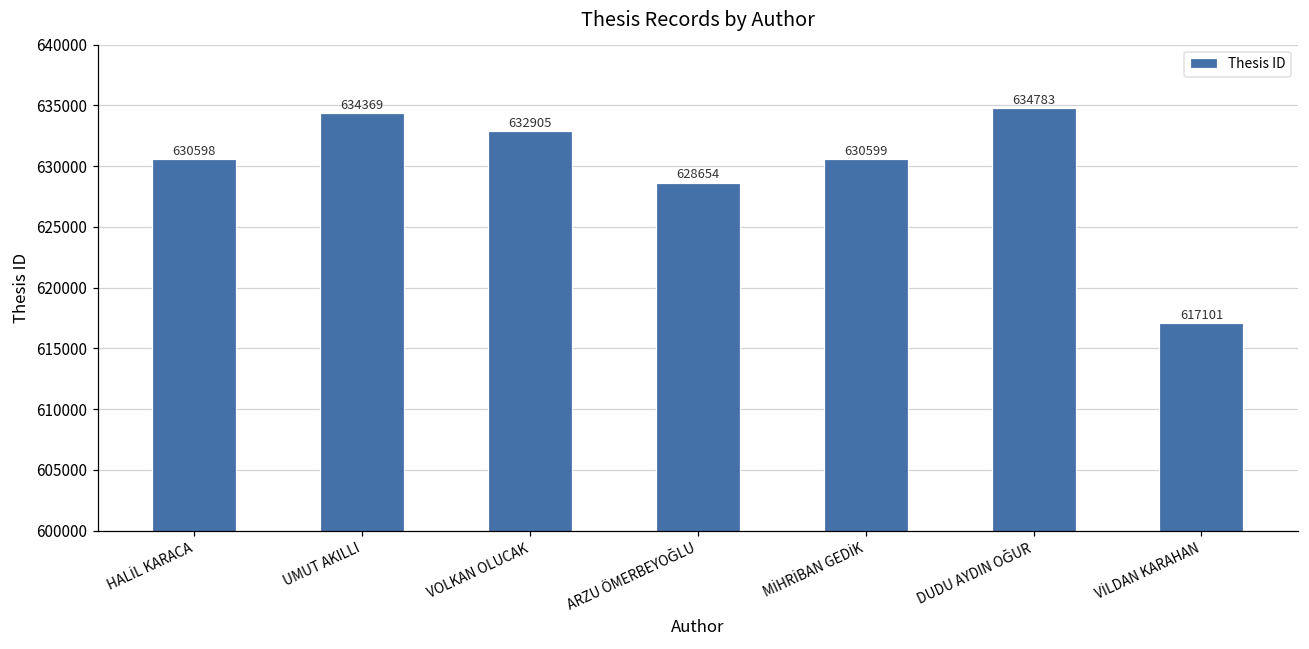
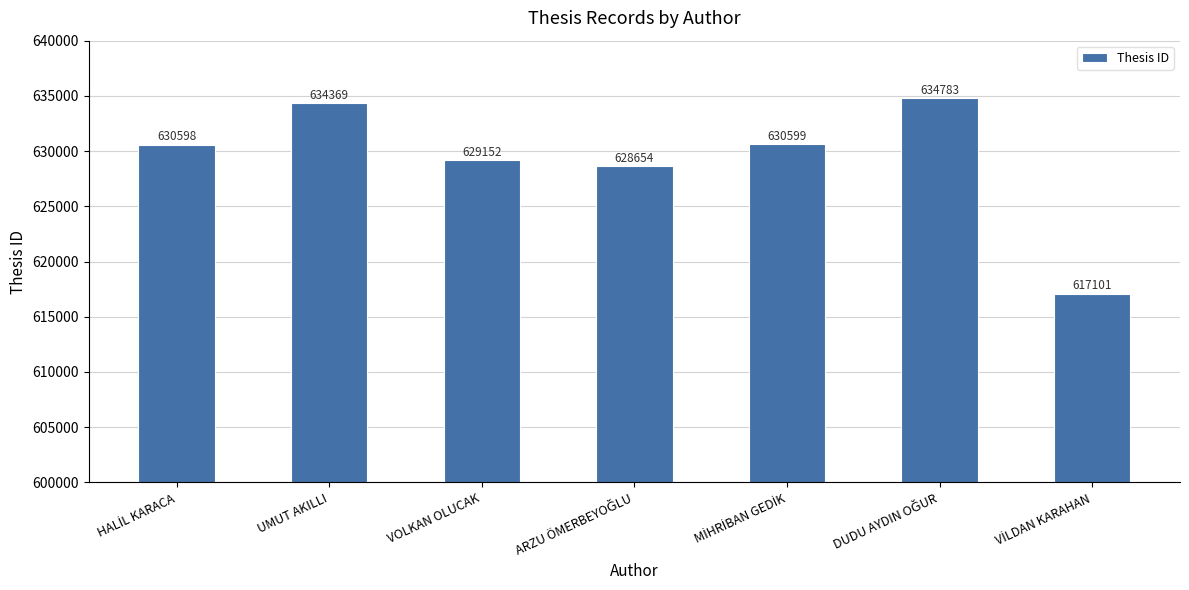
  {
    "HALİL KARACA": 630598,
    "UMUT AKILLI": 634369,
-   "VOLKAN OLUCAK": 632905,
+   "VOLKAN OLUCAK": 629152,
    "ARZU ÖMERBEYOĞLU": 628654,
    "MİHRİBAN GEDİK": 630599,
    "DUDU AYDIN OĞUR": 634783,
    "VİLDAN KARAHAN": 617101
  }
